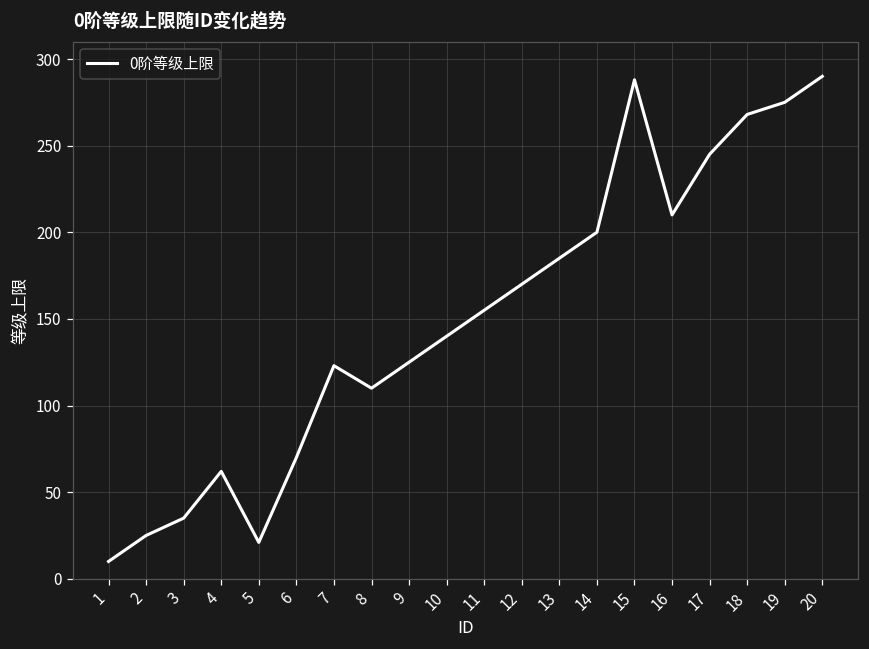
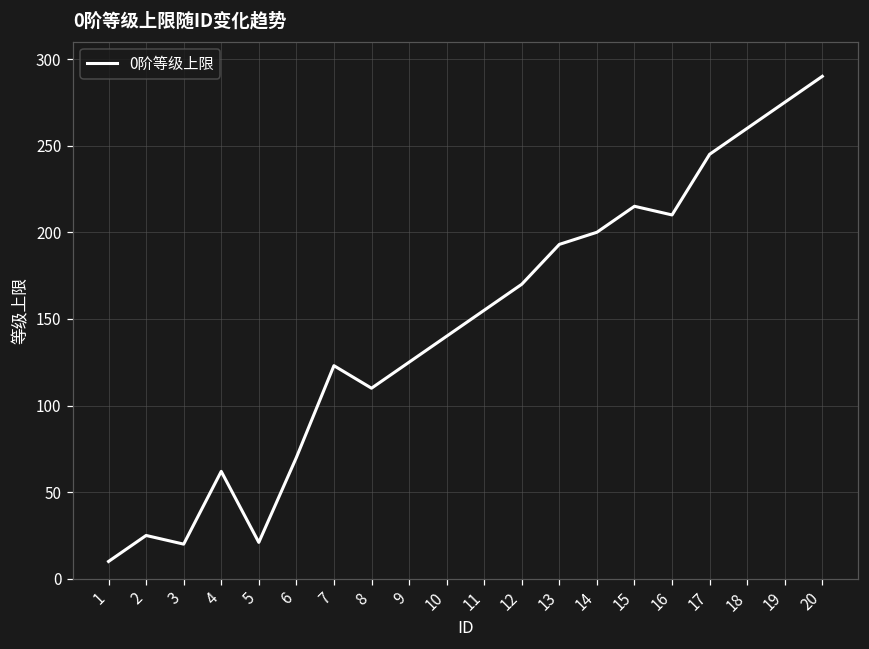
  {
    "1": 10,
    "2": 25,
-   "3": 35,
+   "3": 20,
    "4": 62,
    "5": 21,
    "6": 70,
    "7": 123,
    "8": 110,
    "9": 125,
    "10": 140,
    "11": 155,
    "12": 170,
-   "13": 185,
+   "13": 193,
    "14": 200,
-   "15": 288,
+   "15": 215,
    "16": 210,
    "17": 245,
-   "18": 268,
+   "18": 260,
    "19": 275,
    "20": 290
  }
